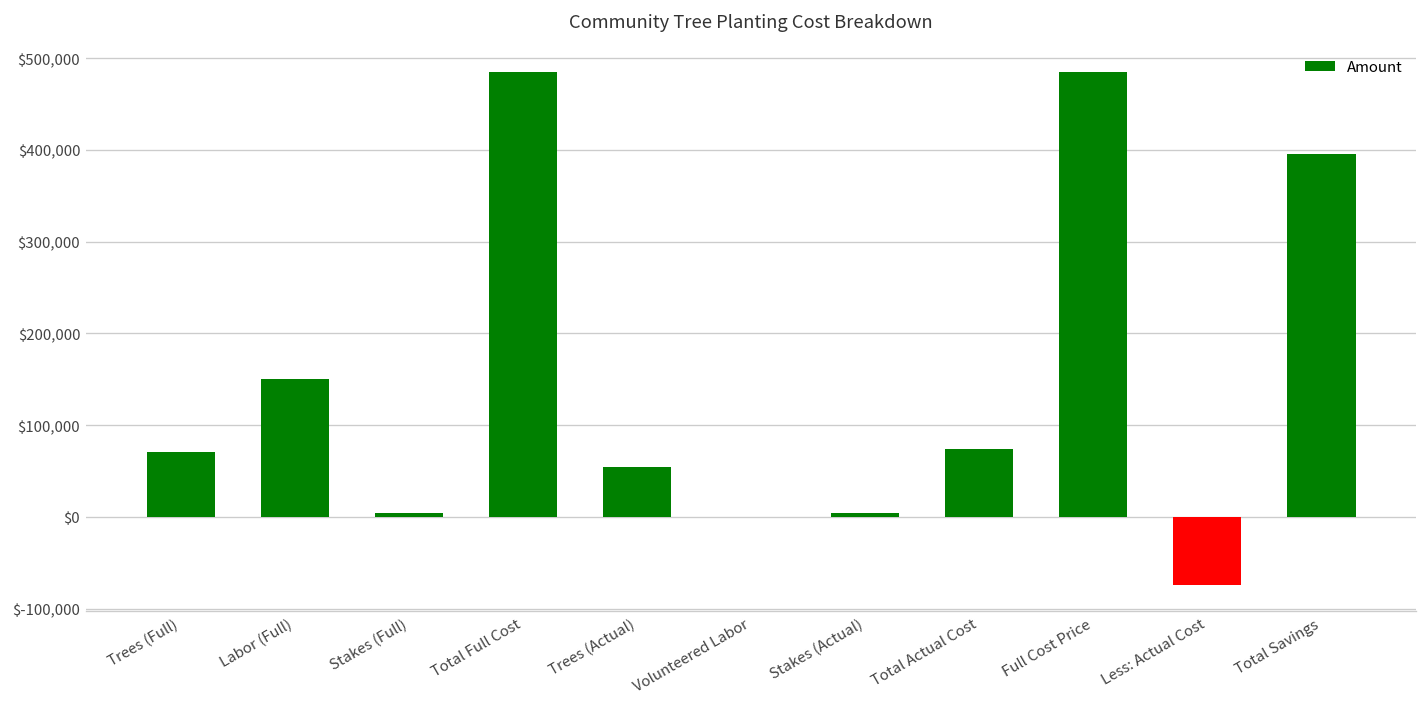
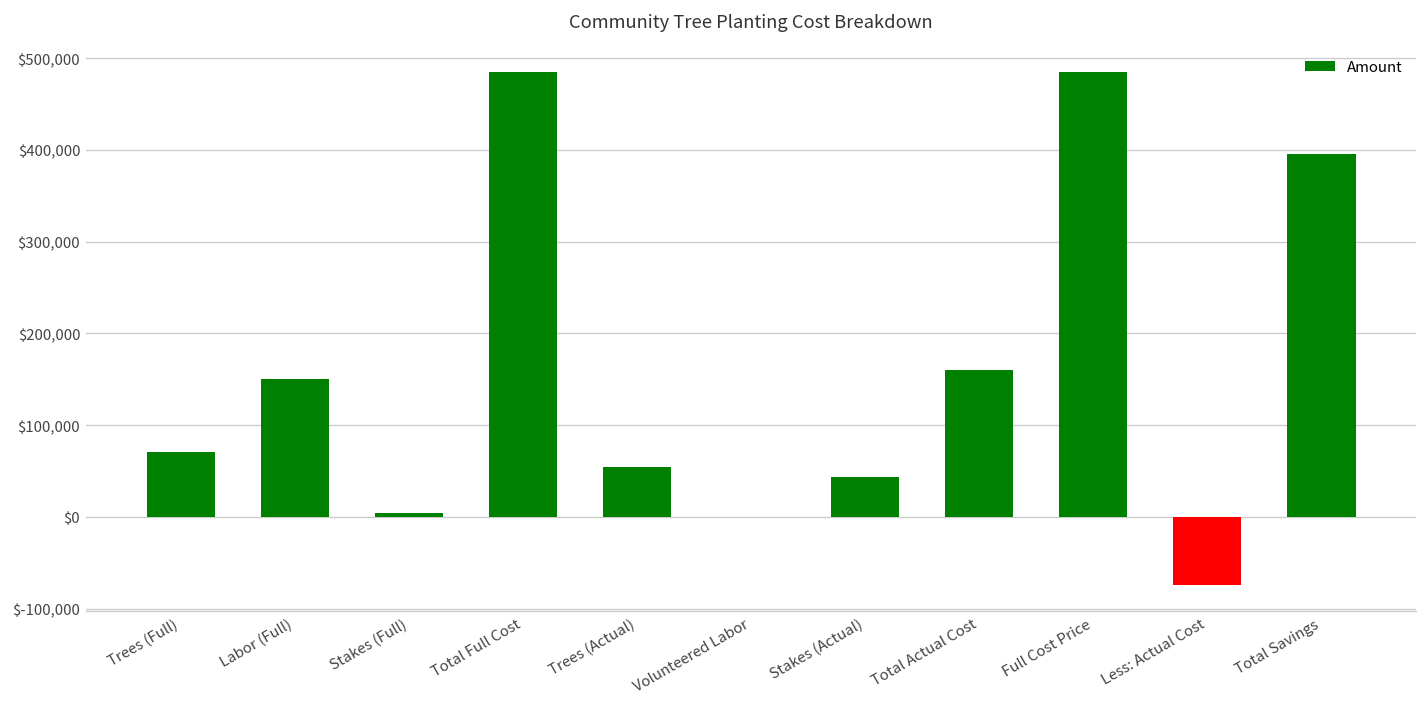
  {
    "Trees (Full)": "$70,000",
    "Labor (Full)": "$150,000",
    "Stakes (Full)": "$0",
    "Total Full Cost": "$480,000",
    "Trees (Actual)": "$50,000",
    "Volunteered Labor": "$0",
-   "Stakes (Actual)": "$0",
-   "Total Actual Cost": "$70,000",
+   "Stakes (Actual)": "$40,000",
+   "Total Actual Cost": "$160,000",
    "Full Cost Price": "$480,000",
    "Less: Actual Cost": "$-70,000",
    "Total Savings": "$400,000"
  }
